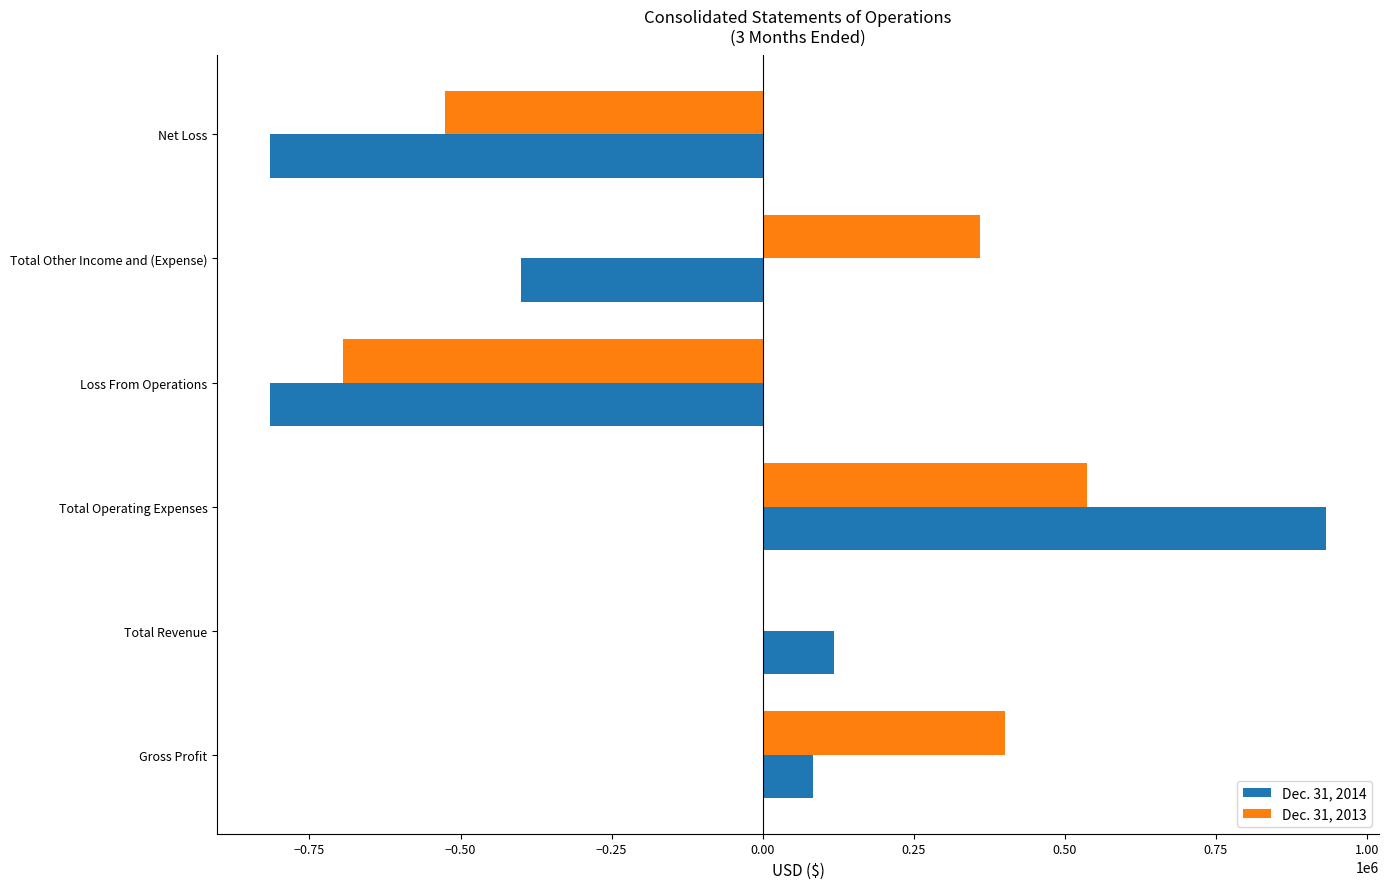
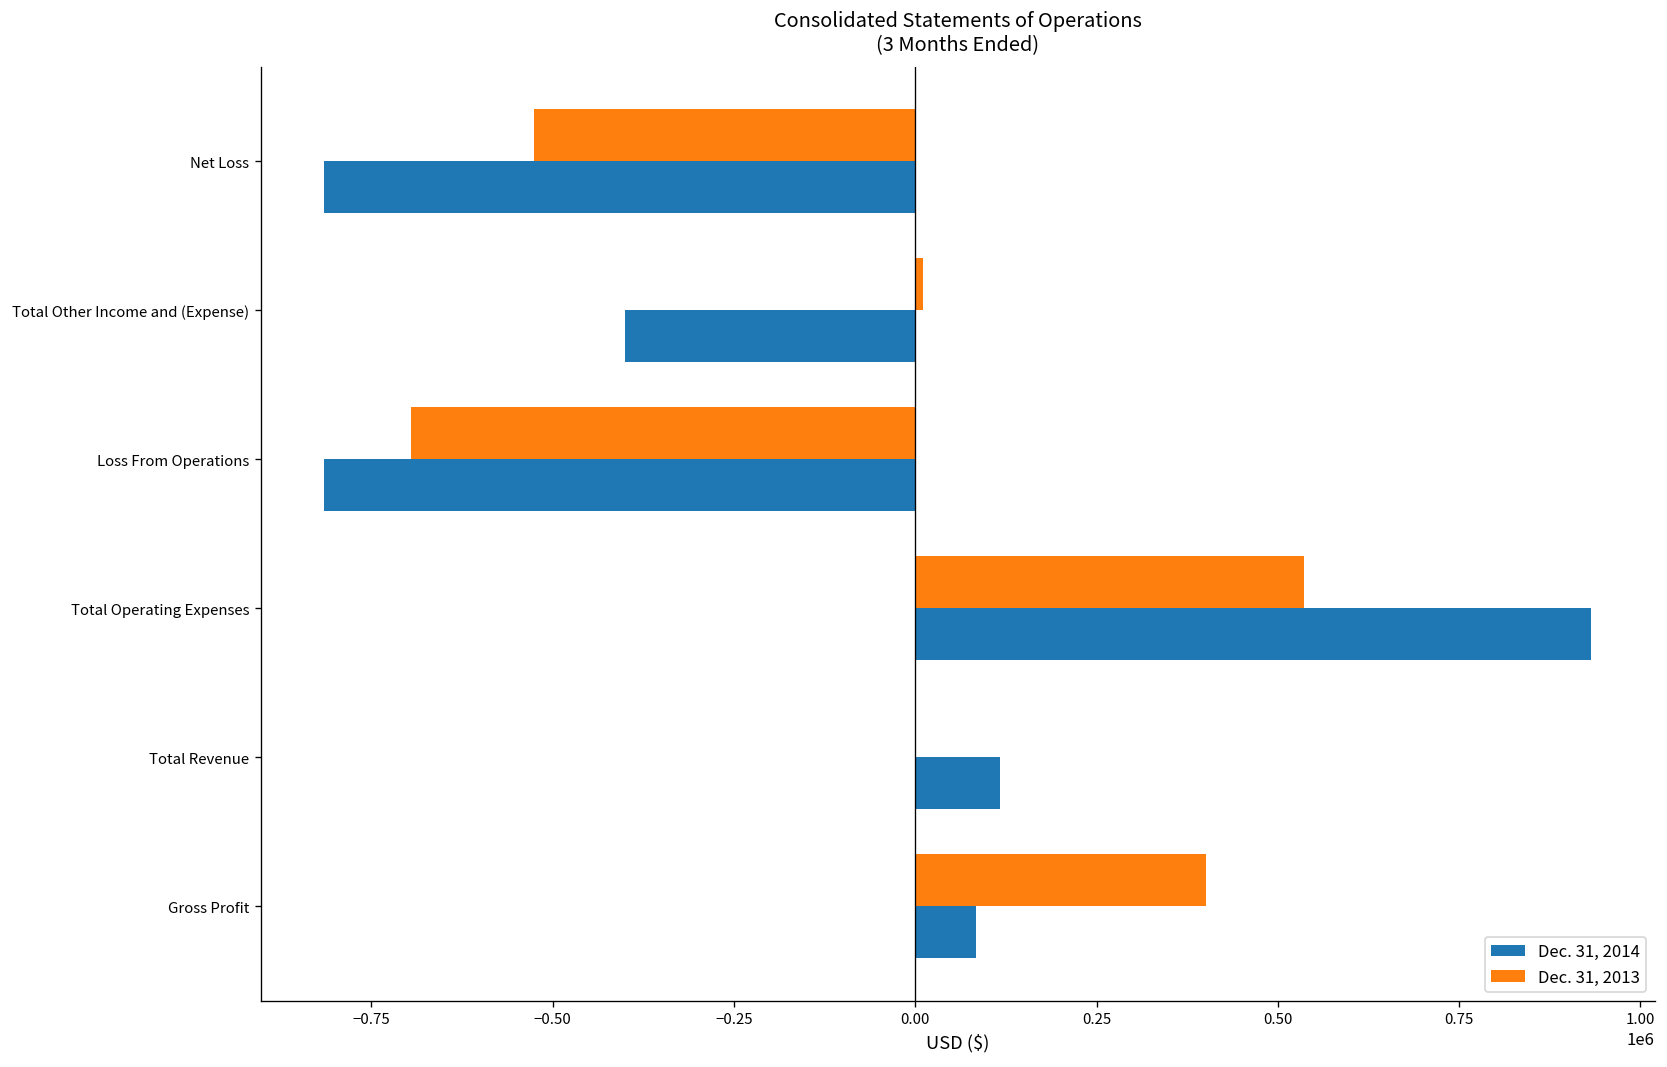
  {
    "Dec. 31, 2014": {
      "Net Loss": -820000,
      "Total Other Income and (Expense)": -400000,
      "Loss From Operations": -810000,
      "Total Operating Expenses": 930000,
      "Total Revenue": 120000,
      "Gross Profit": 80000
    },
    "Dec. 31, 2013": {
      "Net Loss": -530000,
-     "Total Other Income and (Expense)": 360000,
+     "Total Other Income and (Expense)": 10000,
      "Loss From Operations": -700000,
      "Total Operating Expenses": 540000,
      "Total Revenue": 0,
      "Gross Profit": 400000
    }
  }
